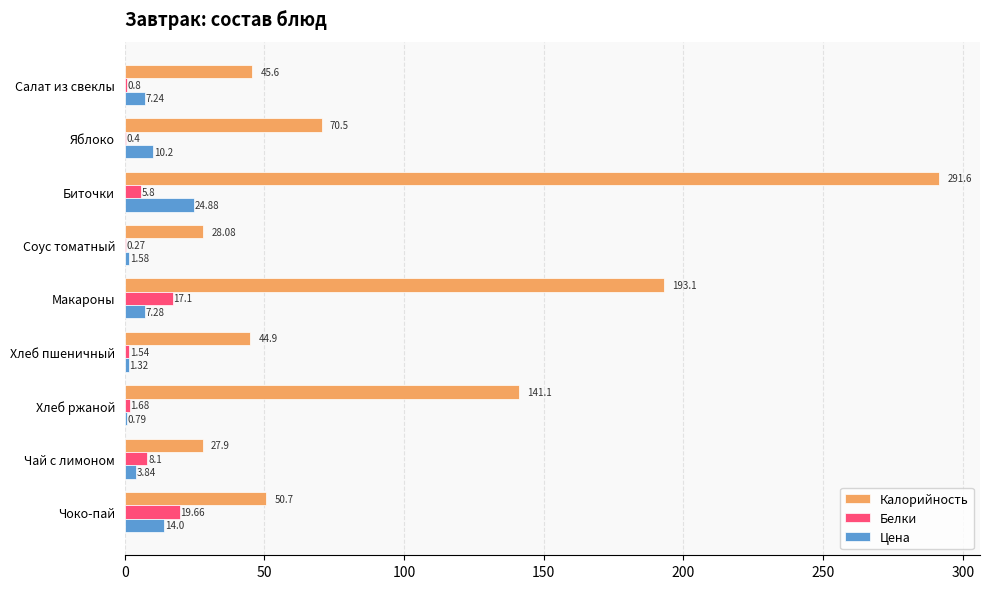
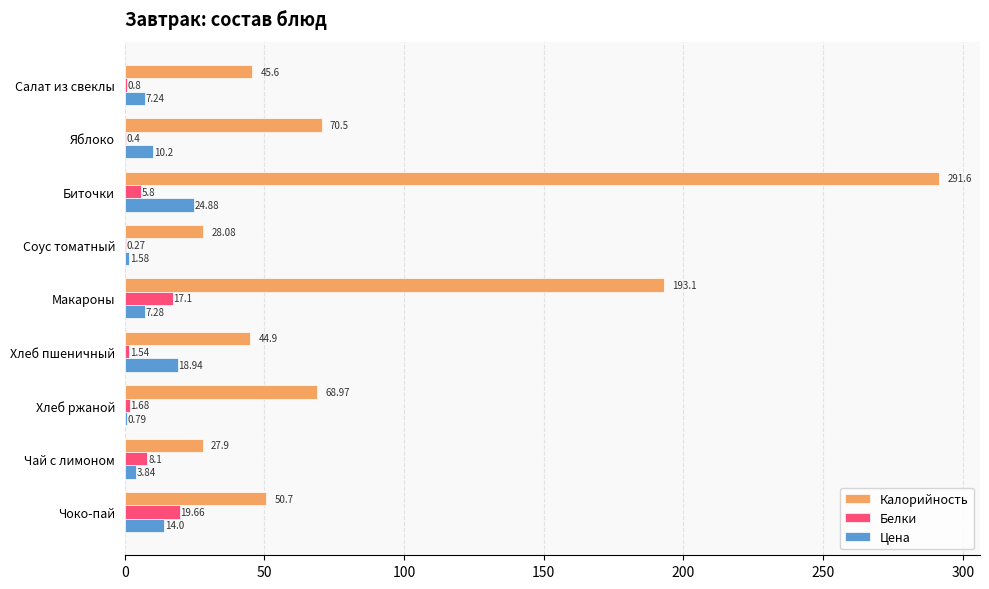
  {
    "Калорийность": {
      "Салат из свеклы": 45.6,
      "Яблоко": 70.5,
      "Биточки": 291.6,
      "Соус томатный": 28.08,
      "Макароны": 193.1,
      "Хлеб пшеничный": 44.9,
-     "Хлеб ржаной": 141.1,
+     "Хлеб ржаной": 68.97,
      "Чай с лимоном": 27.9,
      "Чоко-пай": 50.7
    },
    "Белки": {
      "Салат из свеклы": 0.8,
      "Яблоко": 0.4,
      "Биточки": 5.8,
      "Соус томатный": 0.27,
      "Макароны": 17.1,
      "Хлеб пшеничный": 1.54,
      "Хлеб ржаной": 1.68,
      "Чай с лимоном": 8.1,
      "Чоко-пай": 19.66
    },
    "Цена": {
      "Салат из свеклы": 7.24,
      "Яблоко": 10.2,
      "Биточки": 24.88,
      "Соус томатный": 1.58,
      "Макароны": 7.28,
-     "Хлеб пшеничный": 1.32,
+     "Хлеб пшеничный": 18.94,
      "Хлеб ржаной": 0.79,
      "Чай с лимоном": 3.84,
      "Чоко-пай": 14.0
    }
  }
